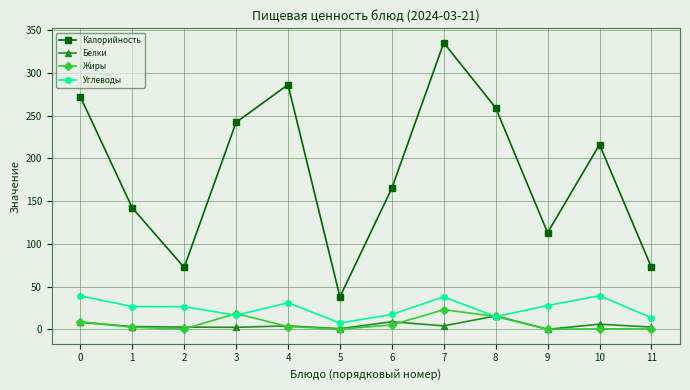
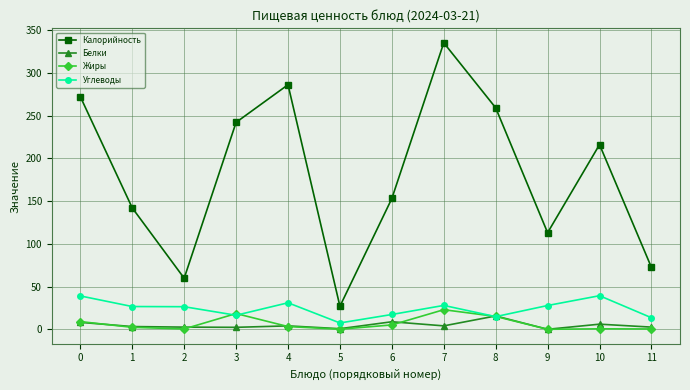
  {
    "Калорийность": {
      "0": 270,
      "1": 140,
-     "2": 70,
+     "2": 60,
      "3": 240,
      "4": 290,
-     "5": 40,
-     "6": 170,
+     "5": 30,
+     "6": 150,
      "7": 340,
      "8": 260,
      "9": 110,
      "10": 220,
      "11": 70
    },
    "Белки": {
      "3": 0,
      "6": 10,
      "7": 0,
      "10": 10
    },
    "Жиры": {
      "6": 10,
      "7": 20,
      "10": 0
    },
    "Углеводы": {
      "0": 40,
      "1": 30,
      "2": 30,
      "4": 30,
      "5": 10,
      "6": 20,
-     "7": 40,
+     "7": 30,
      "9": 30,
      "10": 40,
      "11": 10
    }
  }
